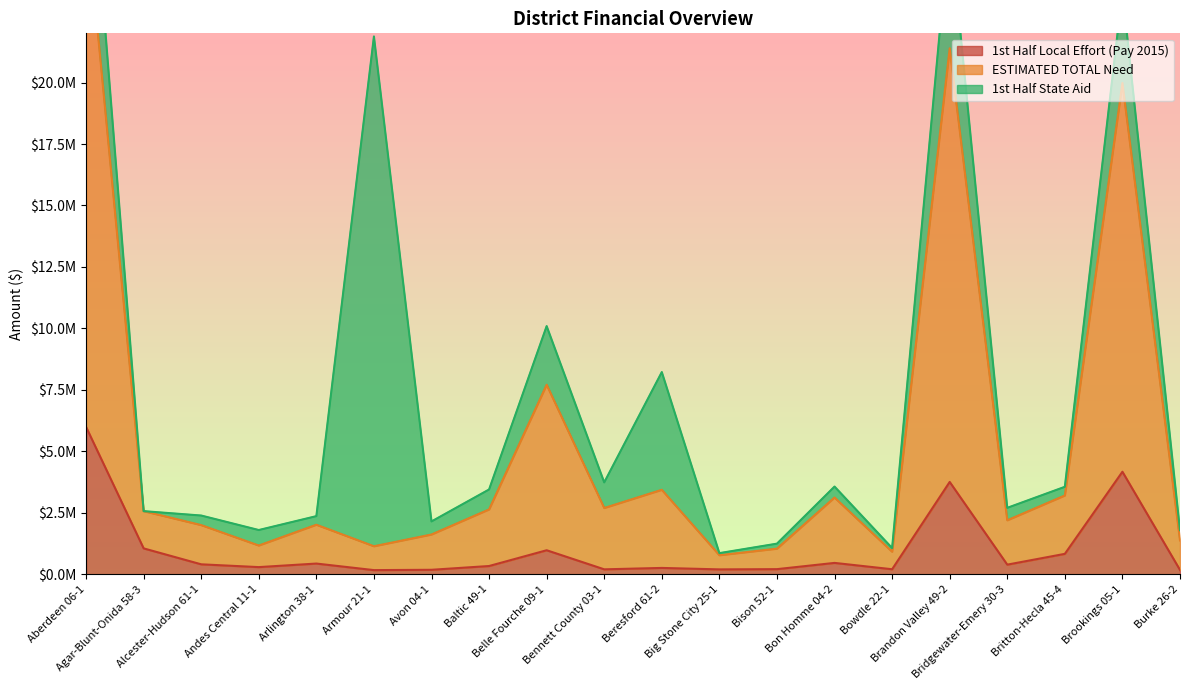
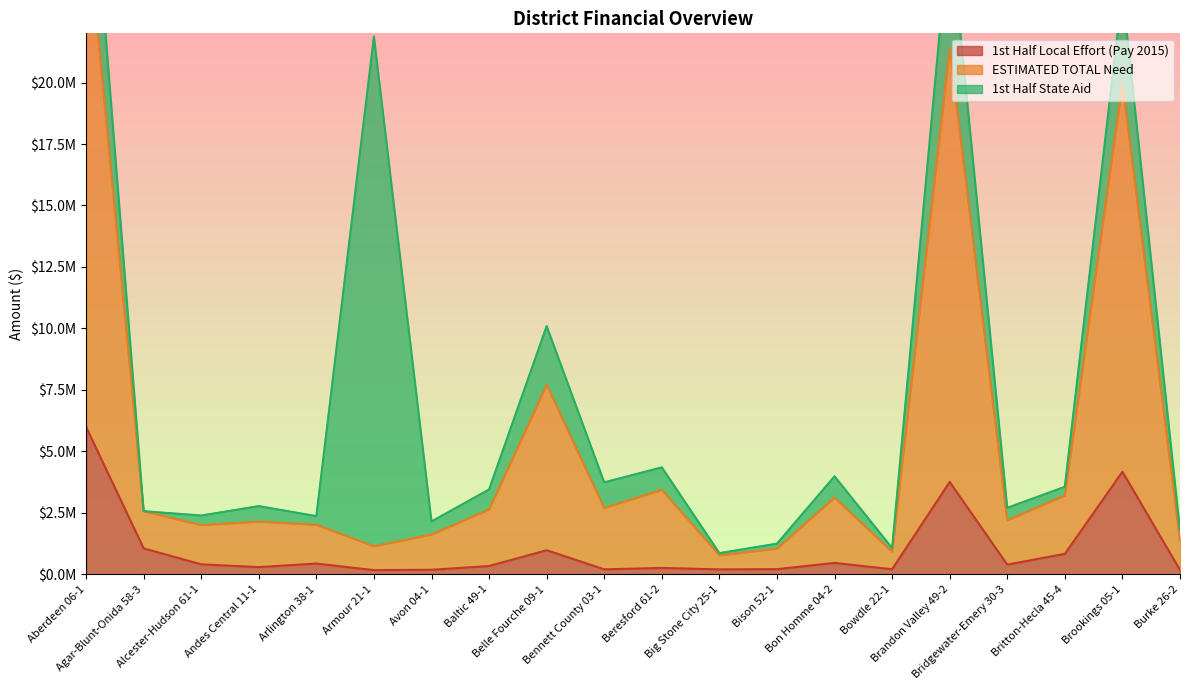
  {
    "1st Half Local Effort (Pay 2015)": {
      "Aberdeen 06-1": "$6000000",
      "Agar-Blunt-Onida 58-3": "$1100000",
      "Alcester-Hudson 61-1": "$400000",
      "Andes Central 11-1": "$300000",
      "Arlington 38-1": "$400000",
      "Armour 21-1": "$200000",
      "Avon 04-1": "$200000",
      "Baltic 49-1": "$300000",
      "Belle Fourche 09-1": "$1000000",
      "Bennett County 03-1": "$200000",
      "Beresford 61-2": "$300000",
      "Big Stone City 25-1": "$200000",
      "Bison 52-1": "$200000",
      "Bon Homme 04-2": "$500000",
      "Bowdle 22-1": "$200000",
      "Brandon Valley 49-2": "$3800000",
      "Bridgewater-Emery 30-3": "$400000",
      "Britton-Hecla 45-4": "$800000",
      "Brookings 05-1": "$4200000",
      "Burke 26-2": "$200000"
    },
    "ESTIMATED TOTAL Need": {
      "Alcester-Hudson 61-1": "$1600000",
-     "Andes Central 11-1": "$900000",
+     "Andes Central 11-1": "$1900000",
      "Arlington 38-1": "$1600000",
      "Armour 21-1": "$1000000",
      "Avon 04-1": "$1400000",
      "Baltic 49-1": "$2300000",
      "Belle Fourche 09-1": "$6700000",
      "Bennett County 03-1": "$2500000",
      "Beresford 61-2": "$3200000",
      "Bison 52-1": "$800000",
      "Bon Homme 04-2": "$2700000",
      "Bowdle 22-1": "$700000",
      "Brandon Valley 49-2": "$17600000",
      "Bridgewater-Emery 30-3": "$1800000",
      "Britton-Hecla 45-4": "$2400000",
      "Burke 26-2": "$1200000"
    },
    "1st Half State Aid": {
      "Alcester-Hudson 61-1": "$400000",
      "Andes Central 11-1": "$600000",
      "Arlington 38-1": "$300000",
      "Armour 21-1": "$20700000",
      "Avon 04-1": "$500000",
      "Baltic 49-1": "$800000",
      "Belle Fourche 09-1": "$2400000",
      "Bennett County 03-1": "$1000000",
-     "Beresford 61-2": "$4800000",
+     "Beresford 61-2": "$900000",
      "Bison 52-1": "$200000",
-     "Bon Homme 04-2": "$400000",
+     "Bon Homme 04-2": "$900000",
      "Bowdle 22-1": "$100000",
      "Bridgewater-Emery 30-3": "$500000",
      "Britton-Hecla 45-4": "$400000",
      "Burke 26-2": "$400000"
    }
  }
